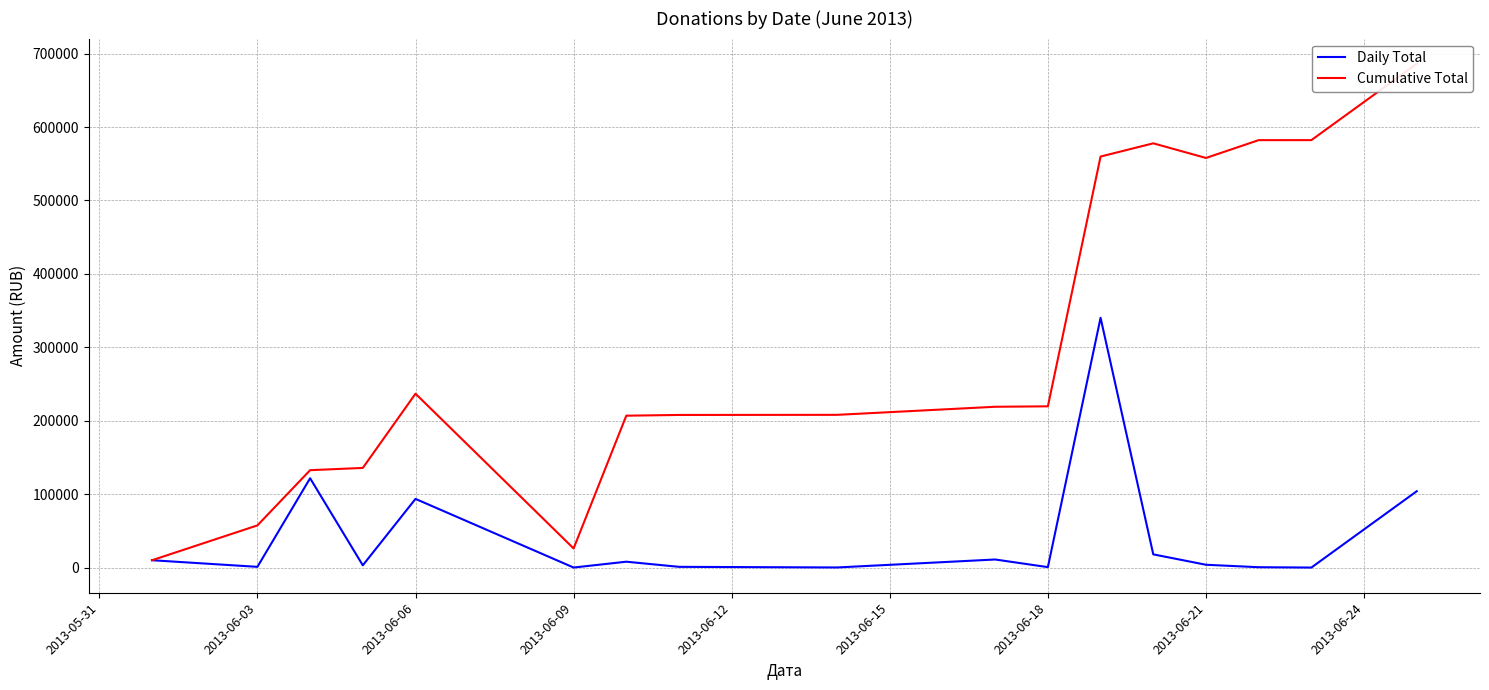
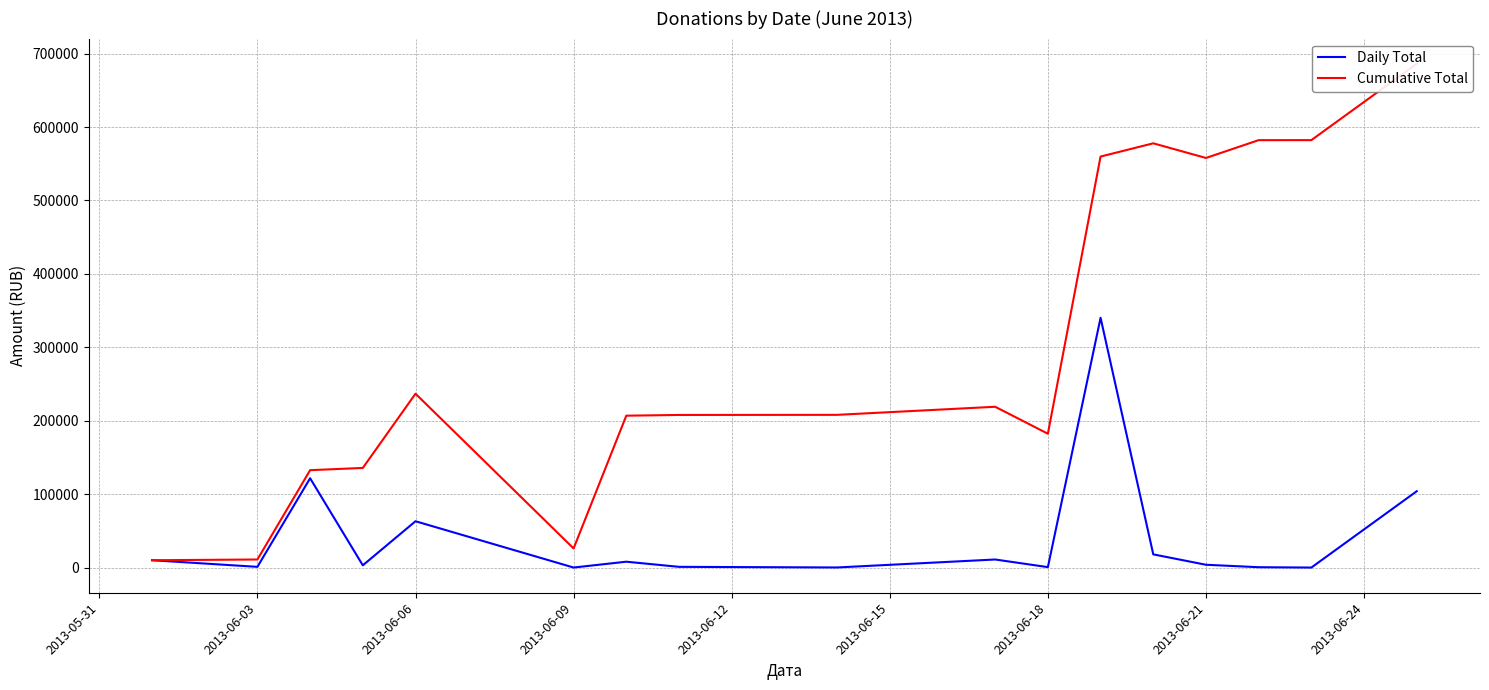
  {
    "Daily Total": {
      "2013-06-03": 0,
-     "2013-06-06": 90000,
+     "2013-06-06": 60000,
      "2013-06-09": 0,
      "2013-06-18": 0,
      "2013-06-21": 0
    },
    "Cumulative Total": {
-     "2013-06-03": 60000,
+     "2013-06-03": 10000,
      "2013-06-06": 240000,
      "2013-06-09": 30000,
-     "2013-06-18": 220000,
+     "2013-06-18": 180000,
      "2013-06-21": 560000
    }
  }
